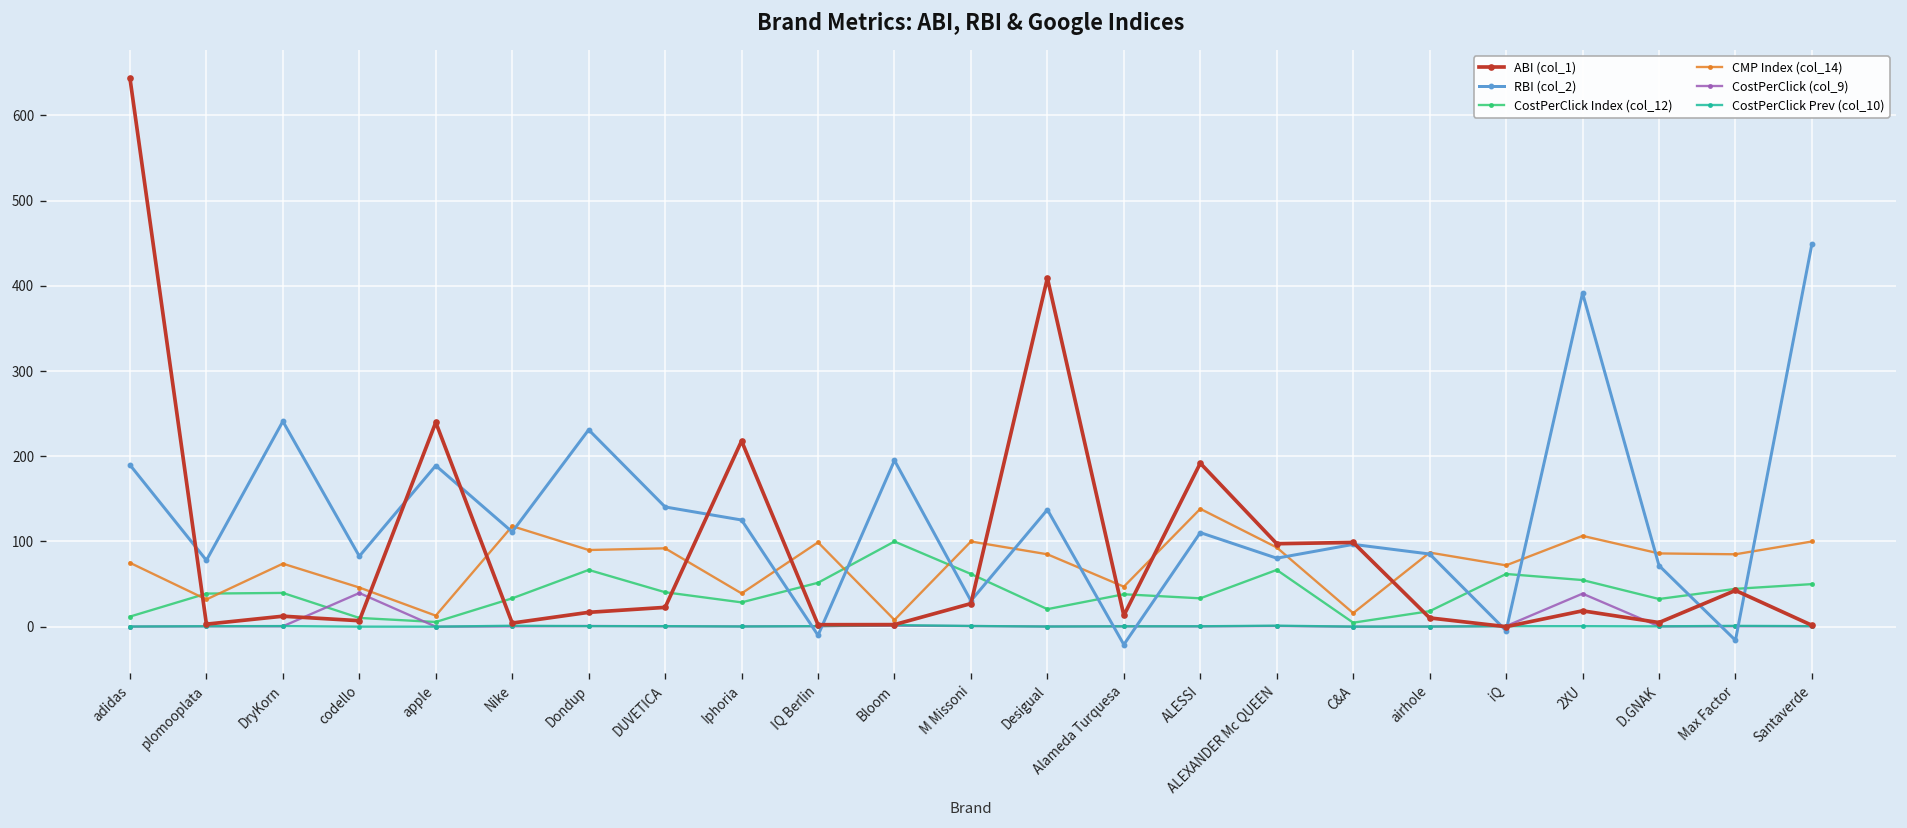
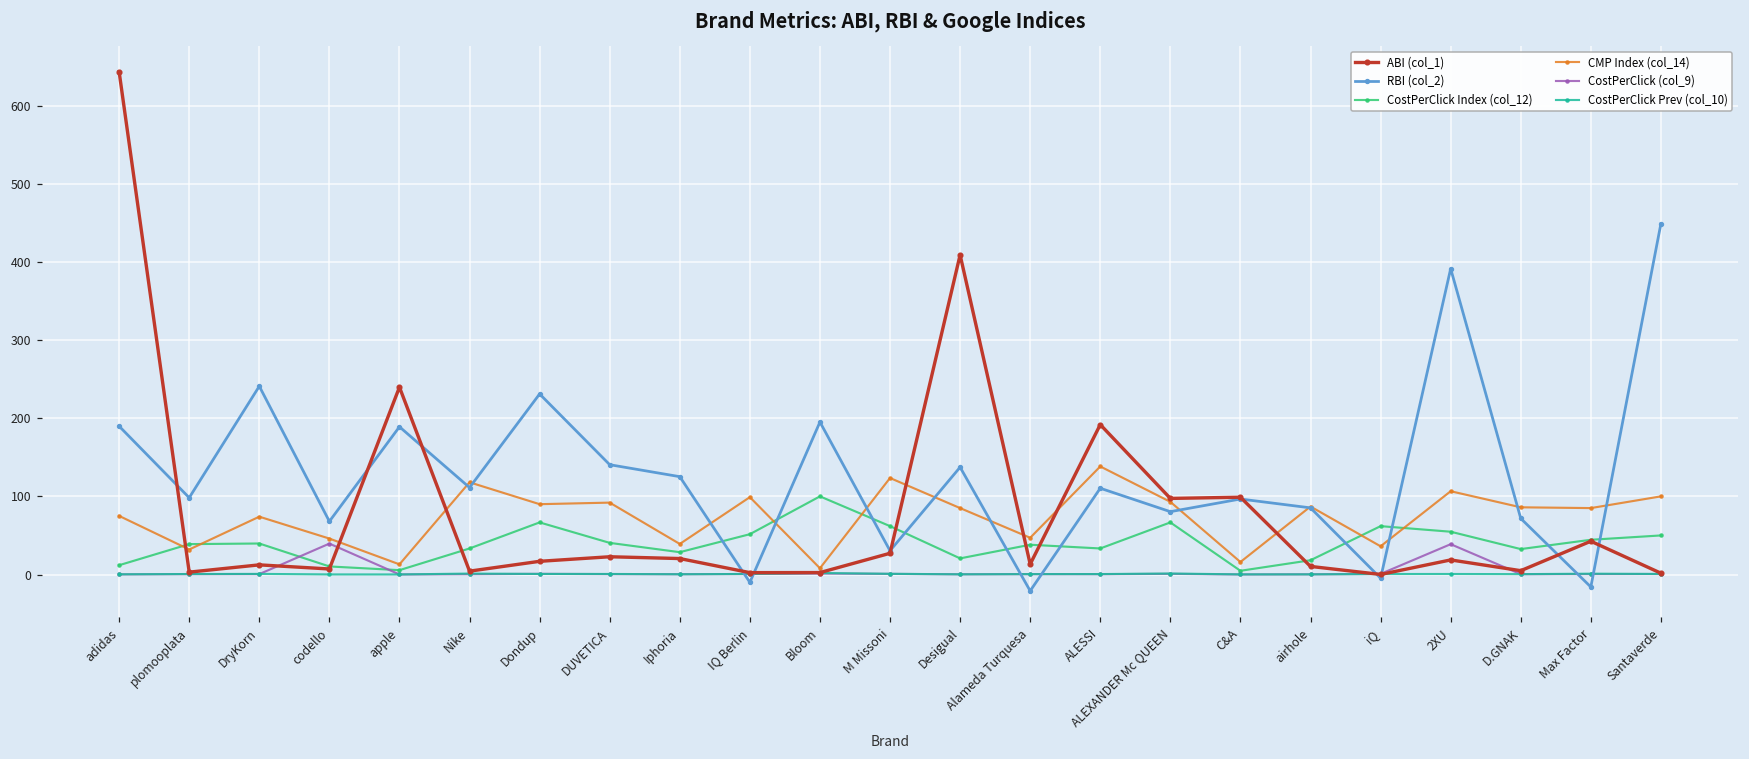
  {
    "ABI (col_1)": {
      "adidas": 640,
      "DryKorn": 10,
      "apple": 240,
      "Dondup": 20,
      "DUVETICA": 20,
-     "Iphoria": 220,
+     "Iphoria": 20,
      "Desigual": 410,
      "Alameda Turquesa": 10,
      "ALESSI": 190,
      "ALEXANDER Mc QUEEN": 100,
      "airhole": 10,
      "2XU": 20,
      "D.GNAK": 0
    },
    "RBI (col_2)": {
      "adidas": 190,
-     "plomooplata": 80,
+     "plomooplata": 100,
      "DryKorn": 240,
-     "codello": 80,
+     "codello": 70,
      "apple": 190,
      "Nike": 110,
      "Dondup": 230,
      "DUVETICA": 140,
      "Iphoria": 130,
      "IQ Berlin": -10,
      "Bloom": 200,
      "Desigual": 140,
      "Alameda Turquesa": -20,
      "ALESSI": 110,
      "ALEXANDER Mc QUEEN": 80,
      "iQ": 0,
      "2XU": 390,
      "D.GNAK": 70,
      "Max Factor": -20,
      "Santaverde": 450
    },
    "CMP Index (col_14)": {
      "adidas": 80,
      "plomooplata": 30,
      "DryKorn": 70,
      "codello": 50,
      "apple": 10,
      "Nike": 120,
      "Dondup": 90,
      "DUVETICA": 90,
      "Iphoria": 40,
      "IQ Berlin": 100,
      "Bloom": 10,
-     "M Missoni": 100,
+     "M Missoni": 120,
      "Desigual": 90,
      "Alameda Turquesa": 50,
      "ALESSI": 140,
      "ALEXANDER Mc QUEEN": 90,
      "C&A": 20,
-     "iQ": 70,
+     "iQ": 40,
      "2XU": 110,
      "D.GNAK": 90,
      "Max Factor": 90,
      "Santaverde": 100
    },
    "CostPerClick (col_9)": {
      "codello": 40,
      "2XU": 40
    }
  }
